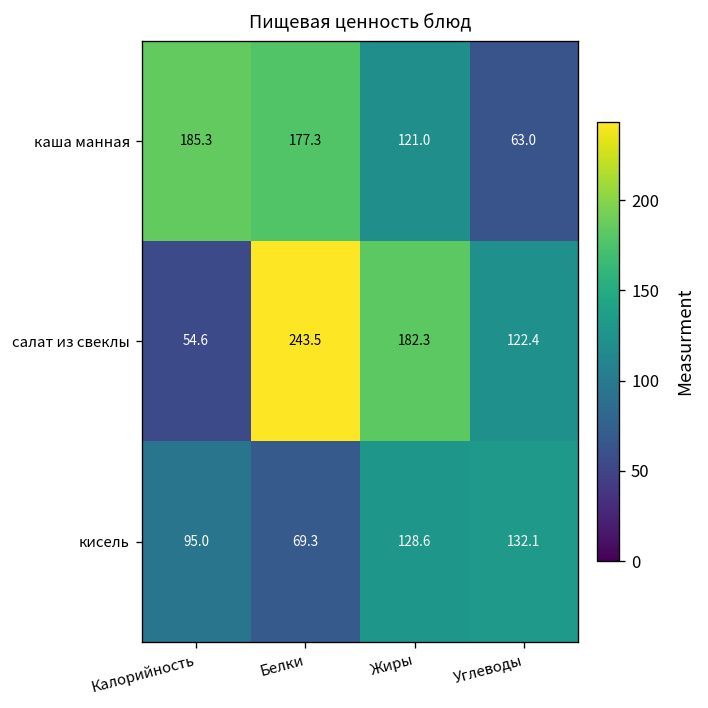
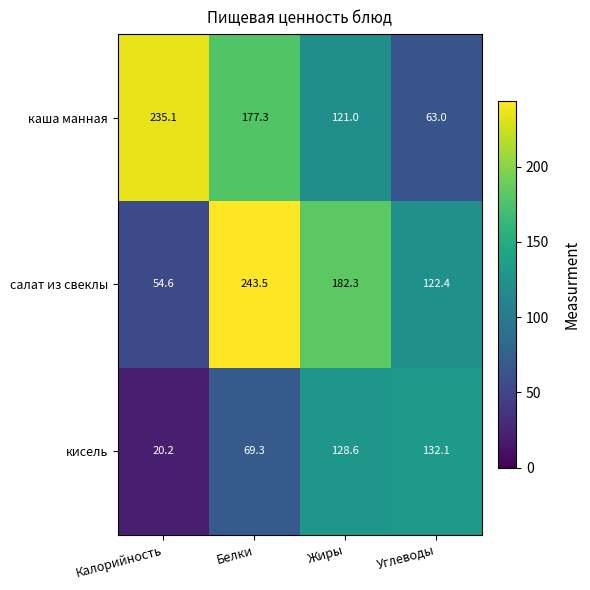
  {
    "каша манная": {
-     "Калорийность": 185.3,
+     "Калорийность": 235.1,
      "Белки": 177.3,
      "Жиры": 121.0,
      "Углеводы": 63.0
    },
    "салат из свеклы": {
      "Калорийность": 54.6,
      "Белки": 243.5,
      "Жиры": 182.3,
      "Углеводы": 122.4
    },
    "кисель": {
-     "Калорийность": 95.0,
+     "Калорийность": 20.2,
      "Белки": 69.3,
      "Жиры": 128.6,
      "Углеводы": 132.1
    }
  }
